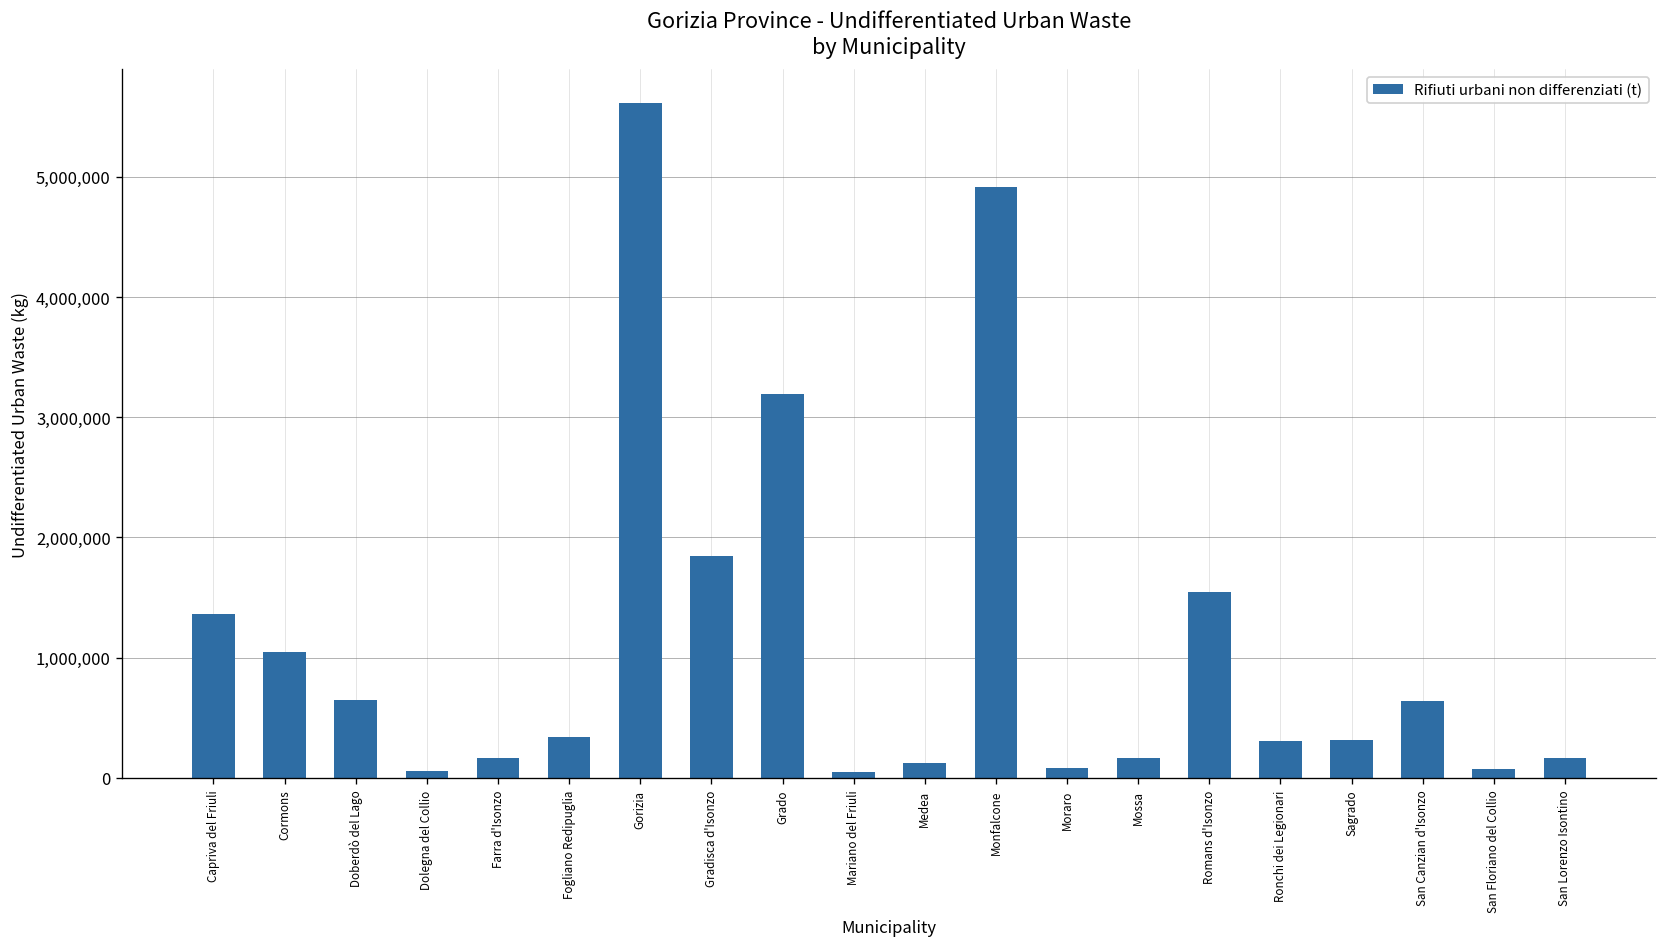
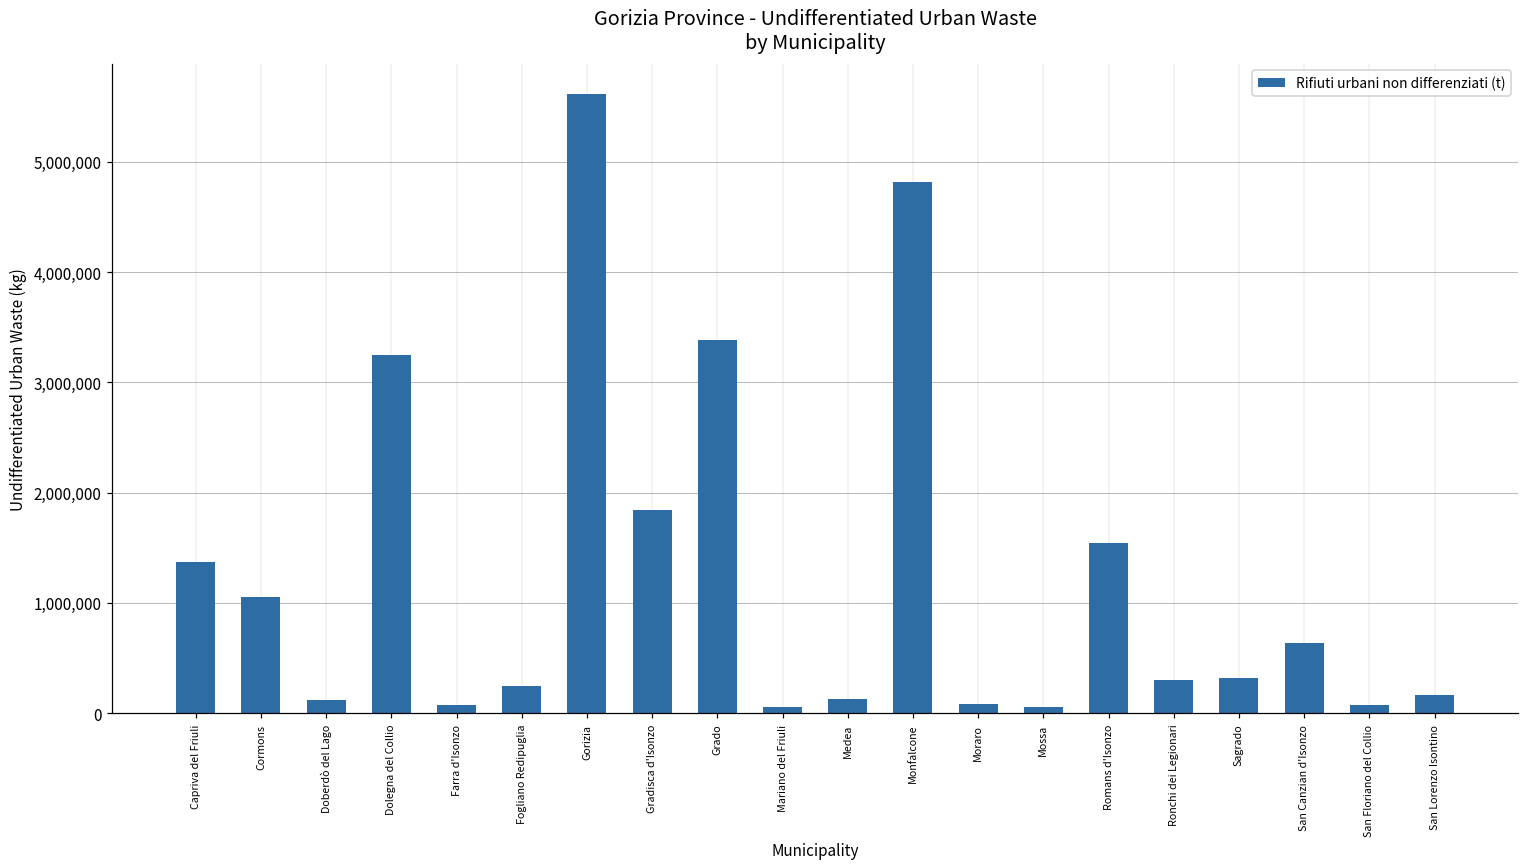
  {
    "Capriva del Friuli": "1,370,000",
    "Cormons": "1,050,000",
-   "Doberdò del Lago": "650,000",
-   "Dolegna del Collio": "60,000",
-   "Farra d'Isonzo": "170,000",
-   "Fogliano Redipuglia": "340,000",
+   "Doberdò del Lago": "120,000",
+   "Dolegna del Collio": "3,250,000",
+   "Farra d'Isonzo": "80,000",
+   "Fogliano Redipuglia": "250,000",
    "Gorizia": "5,610,000",
    "Gradisca d'Isonzo": "1,850,000",
-   "Grado": "3,190,000",
+   "Grado": "3,380,000",
    "Mariano del Friuli": "50,000",
    "Medea": "130,000",
-   "Monfalcone": "4,920,000",
+   "Monfalcone": "4,810,000",
    "Moraro": "80,000",
-   "Mossa": "160,000",
+   "Mossa": "60,000",
    "Romans d'Isonzo": "1,550,000",
    "Ronchi dei Legionari": "300,000",
    "Sagrado": "320,000",
    "San Canzian d'Isonzo": "640,000",
    "San Floriano del Collio": "70,000",
    "San Lorenzo Isontino": "160,000"
  }
